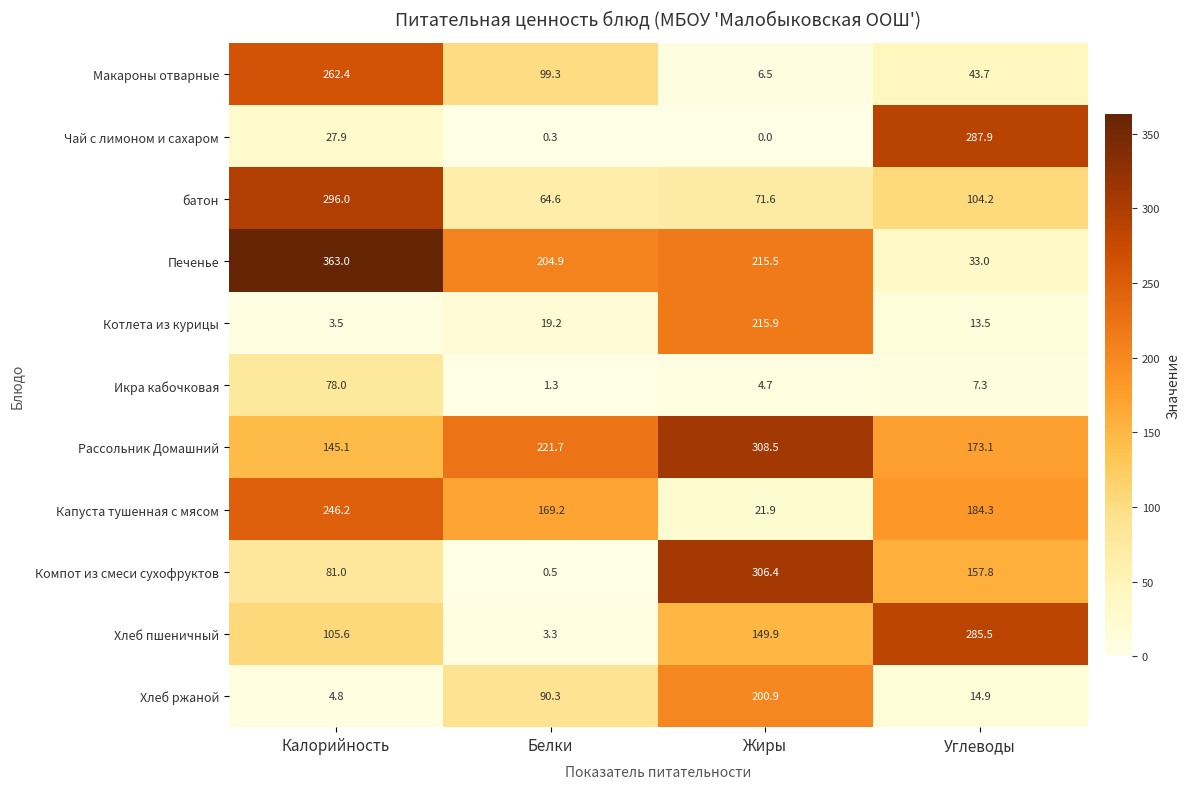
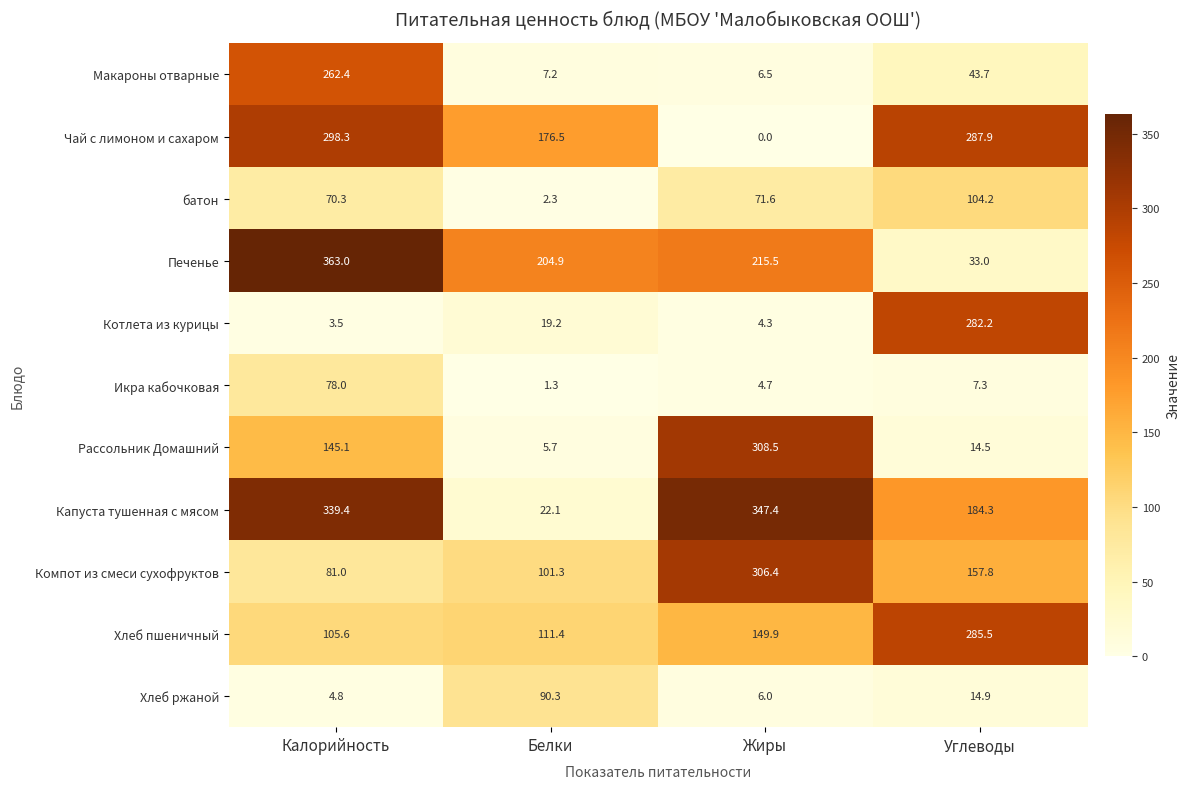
  {
    "Макароны отварные": {
      "Калорийность": 262.4,
-     "Белки": 99.3,
+     "Белки": 7.2,
      "Жиры": 6.5,
      "Углеводы": 43.7
    },
    "Чай с лимоном и сахаром": {
-     "Калорийность": 27.9,
-     "Белки": 0.3,
+     "Калорийность": 298.3,
+     "Белки": 176.5,
      "Жиры": 0.0,
      "Углеводы": 287.9
    },
    "батон": {
-     "Калорийность": 296.0,
-     "Белки": 64.6,
+     "Калорийность": 70.3,
+     "Белки": 2.3,
      "Жиры": 71.6,
      "Углеводы": 104.2
    },
    "Печенье": {
      "Калорийность": 363.0,
      "Белки": 204.9,
      "Жиры": 215.5,
      "Углеводы": 33.0
    },
    "Котлета из курицы": {
      "Калорийность": 3.5,
      "Белки": 19.2,
-     "Жиры": 215.9,
-     "Углеводы": 13.5
+     "Жиры": 4.3,
+     "Углеводы": 282.2
    },
    "Икра кабочковая": {
      "Калорийность": 78.0,
      "Белки": 1.3,
      "Жиры": 4.7,
      "Углеводы": 7.3
    },
    "Рассольник Домашний": {
      "Калорийность": 145.1,
-     "Белки": 221.7,
+     "Белки": 5.7,
      "Жиры": 308.5,
-     "Углеводы": 173.1
+     "Углеводы": 14.5
    },
    "Капуста тушенная с мясом": {
-     "Калорийность": 246.2,
-     "Белки": 169.2,
-     "Жиры": 21.9,
+     "Калорийность": 339.4,
+     "Белки": 22.1,
+     "Жиры": 347.4,
      "Углеводы": 184.3
    },
    "Компот из смеси сухофруктов": {
      "Калорийность": 81.0,
-     "Белки": 0.5,
+     "Белки": 101.3,
      "Жиры": 306.4,
      "Углеводы": 157.8
    },
    "Хлеб пшеничный": {
      "Калорийность": 105.6,
-     "Белки": 3.3,
+     "Белки": 111.4,
      "Жиры": 149.9,
      "Углеводы": 285.5
    },
    "Хлеб ржаной": {
      "Калорийность": 4.8,
      "Белки": 90.3,
-     "Жиры": 200.9,
+     "Жиры": 6.0,
      "Углеводы": 14.9
    }
  }
